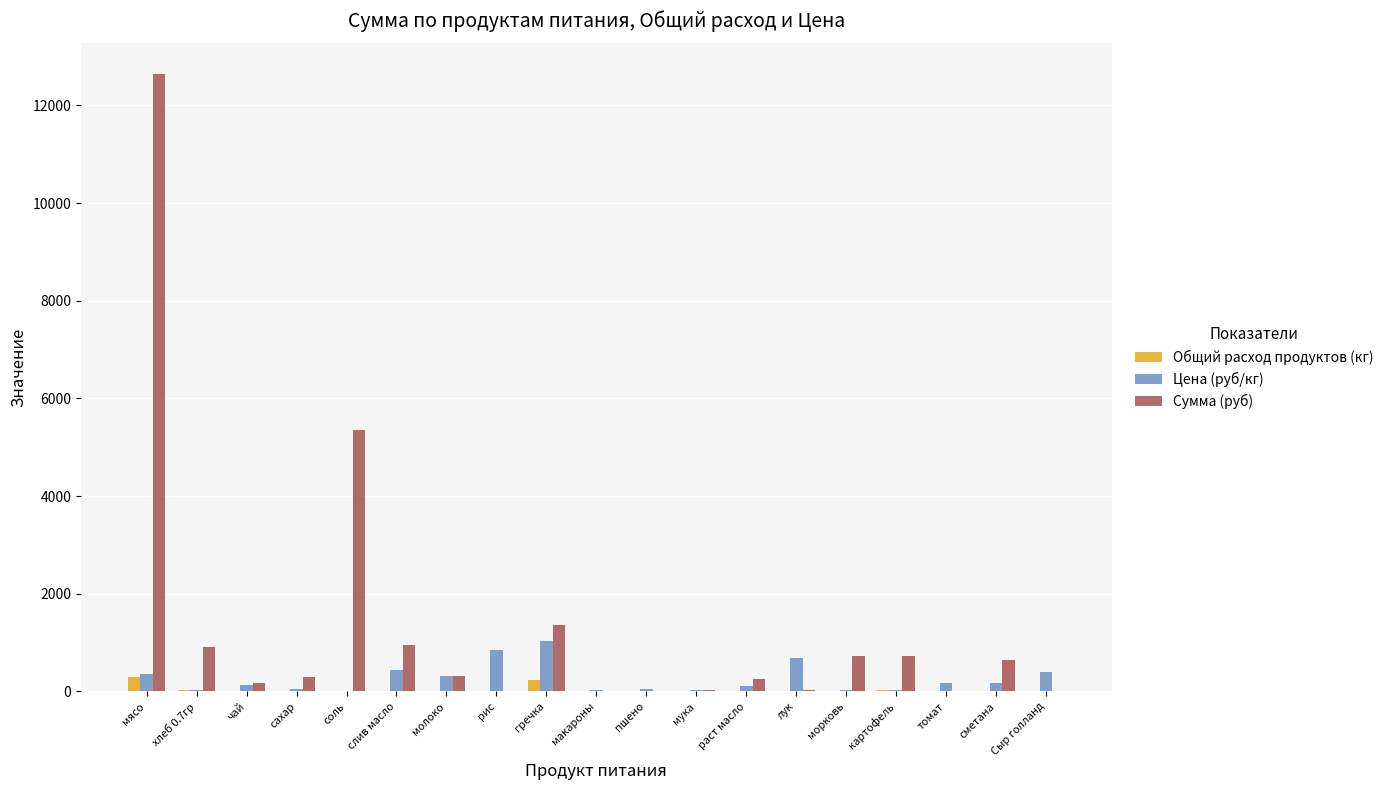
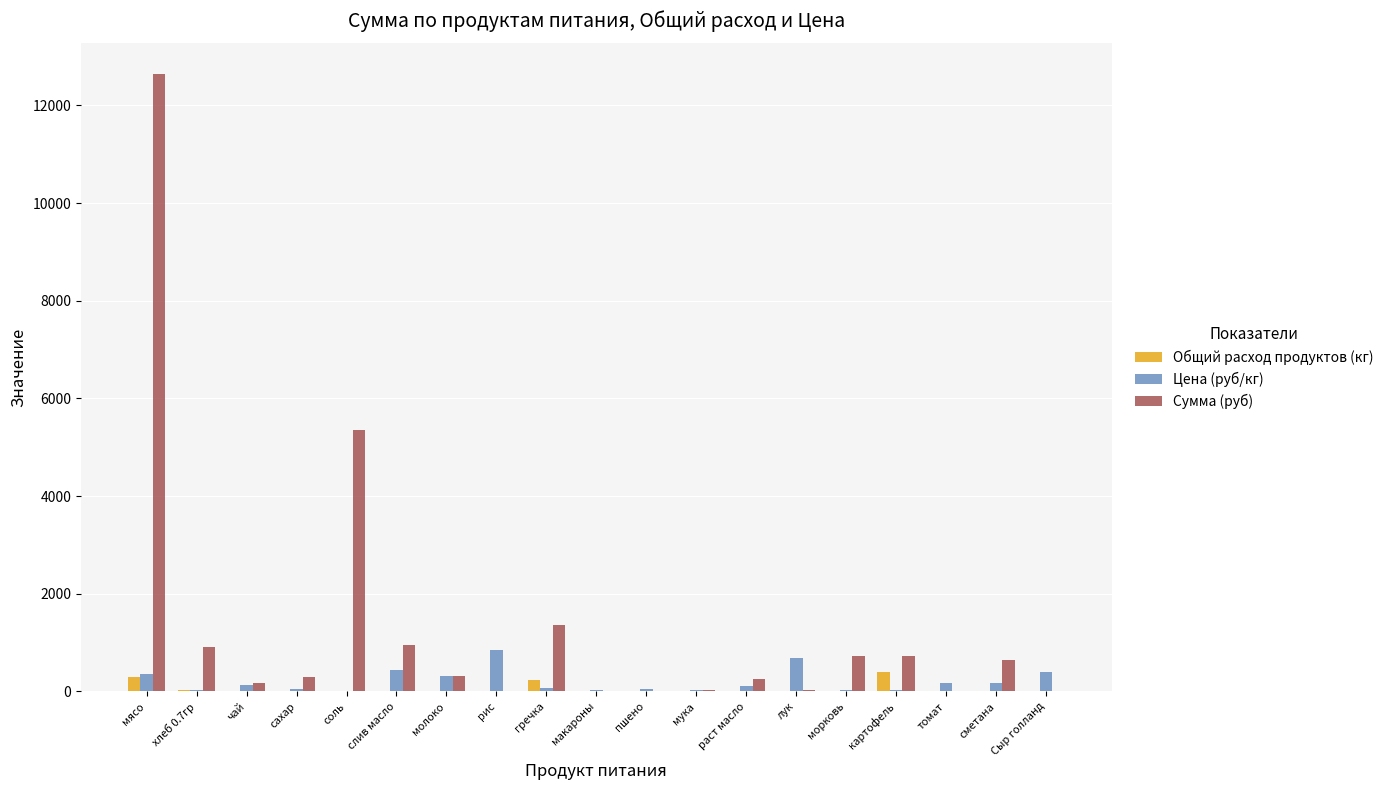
  {
    "Общий расход продуктов (кг)": {
      "мясо": 300,
      "рис": 0,
      "гречка": 200,
      "макароны": 0,
      "пшено": 0,
-     "картофель": 0,
+     "картофель": 400,
      "томат": 0,
      "Сыр голланд": 0
    },
    "Цена (руб/кг)": {
      "мясо": 400,
      "чай": 100,
      "сахар": 100,
      "слив масло": 400,
      "молоко": 300,
      "рис": 900,
-     "гречка": 1000,
+     "гречка": 100,
      "раст масло": 100,
      "лук": 700,
      "томат": 200,
      "сметана": 200,
      "Сыр голланд": 400
    },
    "Сумма (руб)": {
      "мясо": 12600,
      "хлеб 0.7гр": 900,
      "чай": 200,
      "сахар": 300,
      "соль": 5400,
      "слив масло": 1000,
      "молоко": 300,
      "рис": 0,
      "гречка": 1400,
      "макароны": 0,
      "пшено": 0,
      "раст масло": 200,
      "морковь": 700,
      "картофель": 700,
      "томат": 0,
      "сметана": 600,
      "Сыр голланд": 0
    }
  }
